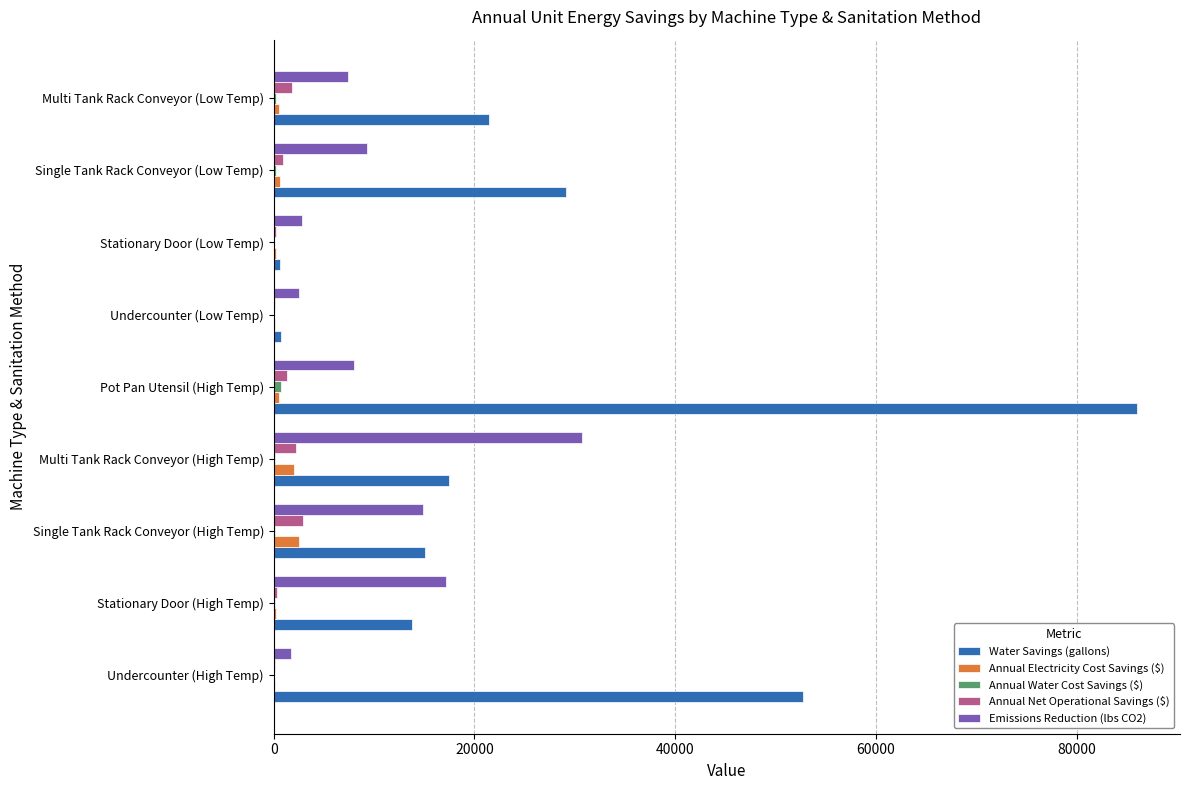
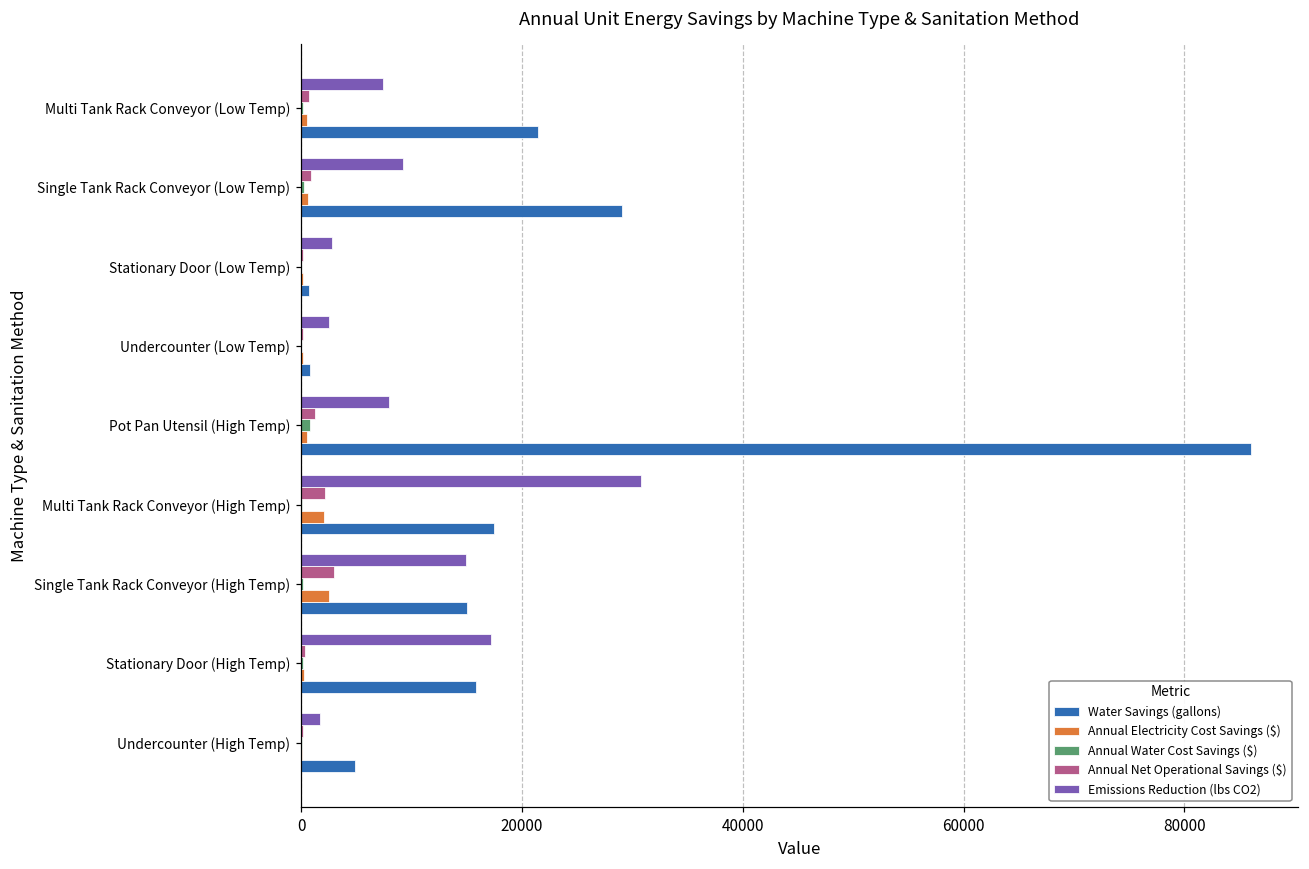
  {
    "Water Savings (gallons)": {
      "Multi Tank Rack Conveyor (Low Temp)": 21500,
      "Single Tank Rack Conveyor (Low Temp)": 29100,
      "Stationary Door (Low Temp)": 700,
      "Undercounter (Low Temp)": 800,
      "Pot Pan Utensil (High Temp)": 86000,
      "Multi Tank Rack Conveyor (High Temp)": 17500,
      "Single Tank Rack Conveyor (High Temp)": 15000,
-     "Stationary Door (High Temp)": 13800,
-     "Undercounter (High Temp)": 52800
+     "Stationary Door (High Temp)": 15900,
+     "Undercounter (High Temp)": 4900
    },
    "Annual Electricity Cost Savings ($)": {
      "Multi Tank Rack Conveyor (Low Temp)": 500,
      "Single Tank Rack Conveyor (Low Temp)": 600,
      "Pot Pan Utensil (High Temp)": 500,
      "Multi Tank Rack Conveyor (High Temp)": 2100,
      "Single Tank Rack Conveyor (High Temp)": 2500
    },
    "Annual Water Cost Savings ($)": {
      "Single Tank Rack Conveyor (Low Temp)": 300,
      "Pot Pan Utensil (High Temp)": 800
    },
    "Annual Net Operational Savings ($)": {
-     "Multi Tank Rack Conveyor (Low Temp)": 1800,
+     "Multi Tank Rack Conveyor (Low Temp)": 700,
      "Single Tank Rack Conveyor (Low Temp)": 900,
      "Pot Pan Utensil (High Temp)": 1300,
      "Multi Tank Rack Conveyor (High Temp)": 2200,
      "Single Tank Rack Conveyor (High Temp)": 3000,
      "Stationary Door (High Temp)": 400
    },
    "Emissions Reduction (lbs CO2)": {
      "Multi Tank Rack Conveyor (Low Temp)": 7400,
      "Single Tank Rack Conveyor (Low Temp)": 9300,
      "Stationary Door (Low Temp)": 2800,
      "Undercounter (Low Temp)": 2600,
      "Pot Pan Utensil (High Temp)": 8000,
      "Multi Tank Rack Conveyor (High Temp)": 30800,
      "Single Tank Rack Conveyor (High Temp)": 14900,
      "Stationary Door (High Temp)": 17200,
      "Undercounter (High Temp)": 1700
    }
  }
